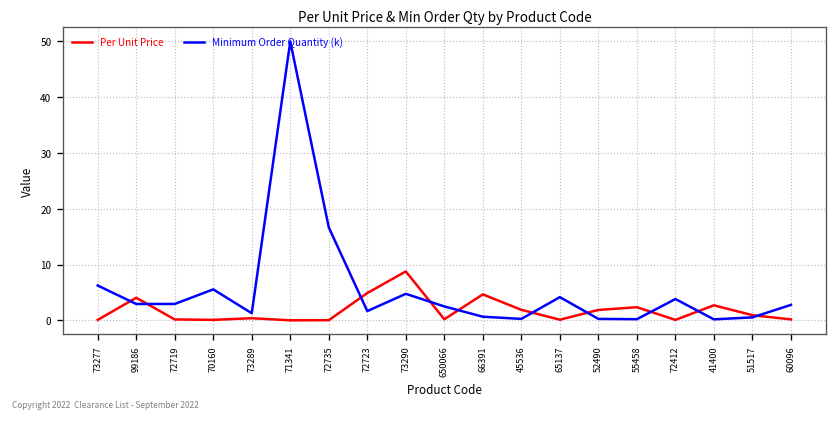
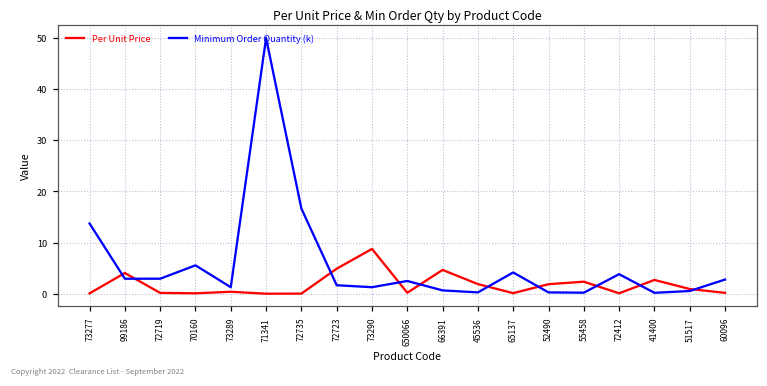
  {
    "Per Unit Price": {
      "73277": 0,
      "99186": 4,
      "72719": 0,
      "70160": 0,
      "73289": 0,
      "71341": 0,
      "72735": 0,
      "72723": 5,
      "73290": 9,
      "650066": 0,
      "66391": 5,
      "45536": 2,
      "65137": 0,
      "52490": 2,
      "55458": 2,
      "72412": 0,
      "41400": 3,
      "60096": 0
    },
    "Minimum Order Quantity (k)": {
-     "73277": 6,
+     "73277": 14,
      "99186": 3,
      "72719": 3,
      "70160": 6,
      "73289": 1,
      "71341": 50,
      "72735": 17,
      "72723": 2,
-     "73290": 5,
+     "73290": 1,
      "650066": 3,
      "66391": 1,
      "45536": 0,
      "65137": 4,
      "52490": 0,
      "55458": 0,
      "72412": 4,
      "41400": 0,
      "60096": 3
    }
  }
